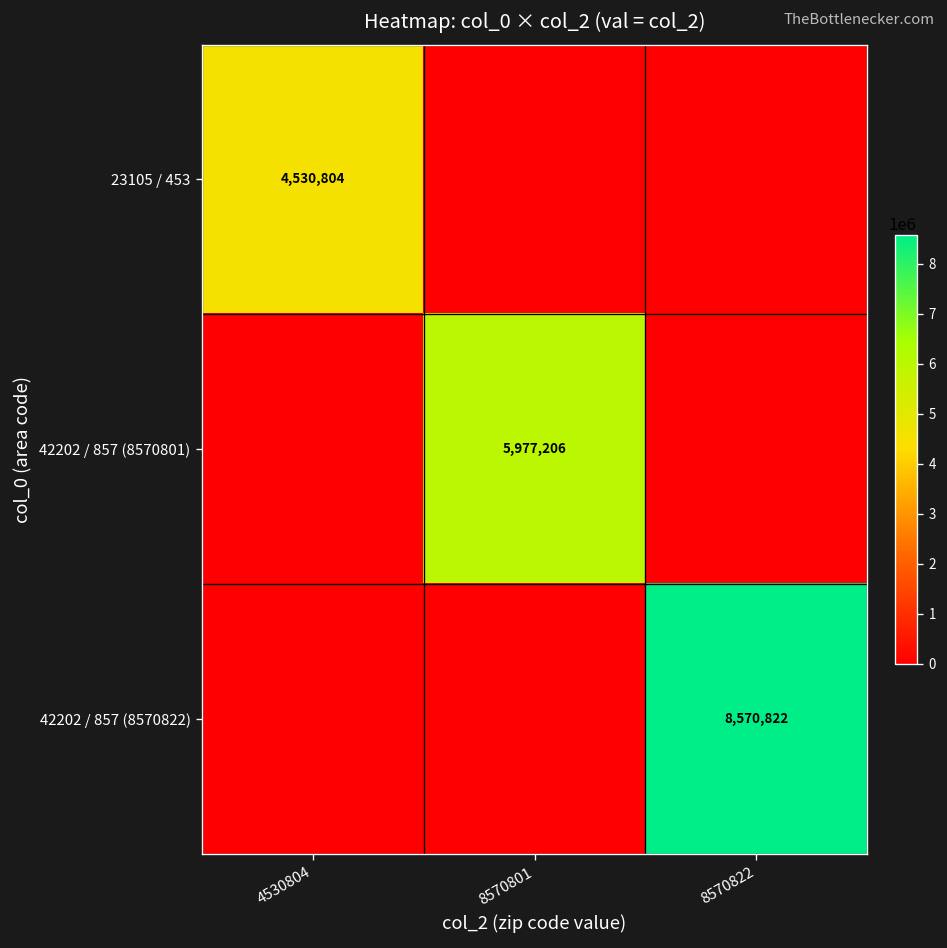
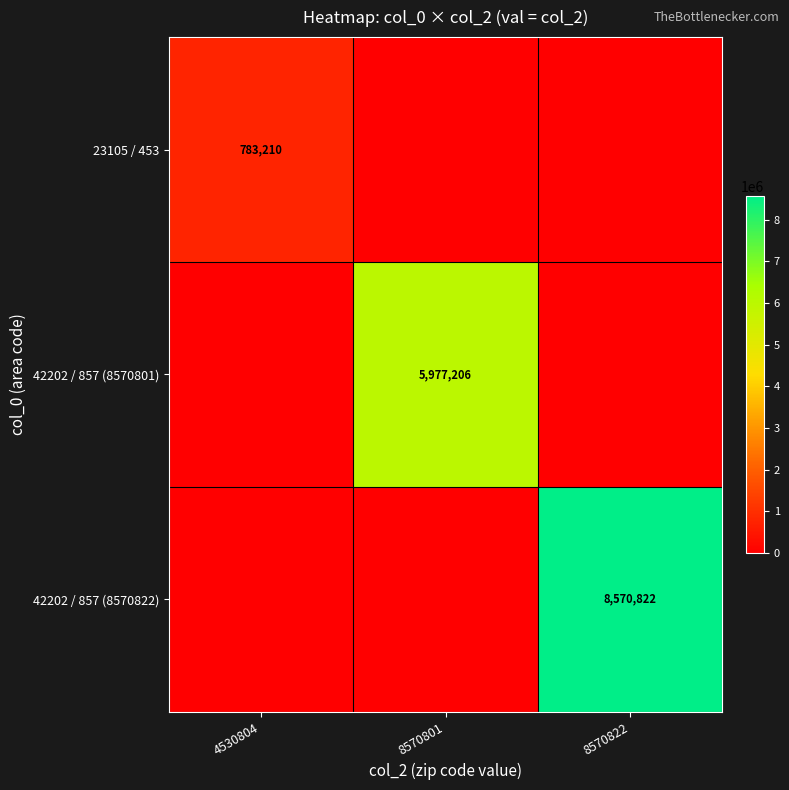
  {
    "23105 / 453": {
-     "4530804": "4,530,804"
+     "4530804": "783,210"
    },
    "42202 / 857 (8570801)": {
      "8570801": "5,977,206"
    },
    "42202 / 857 (8570822)": {
      "8570822": "8,570,822"
    }
  }
